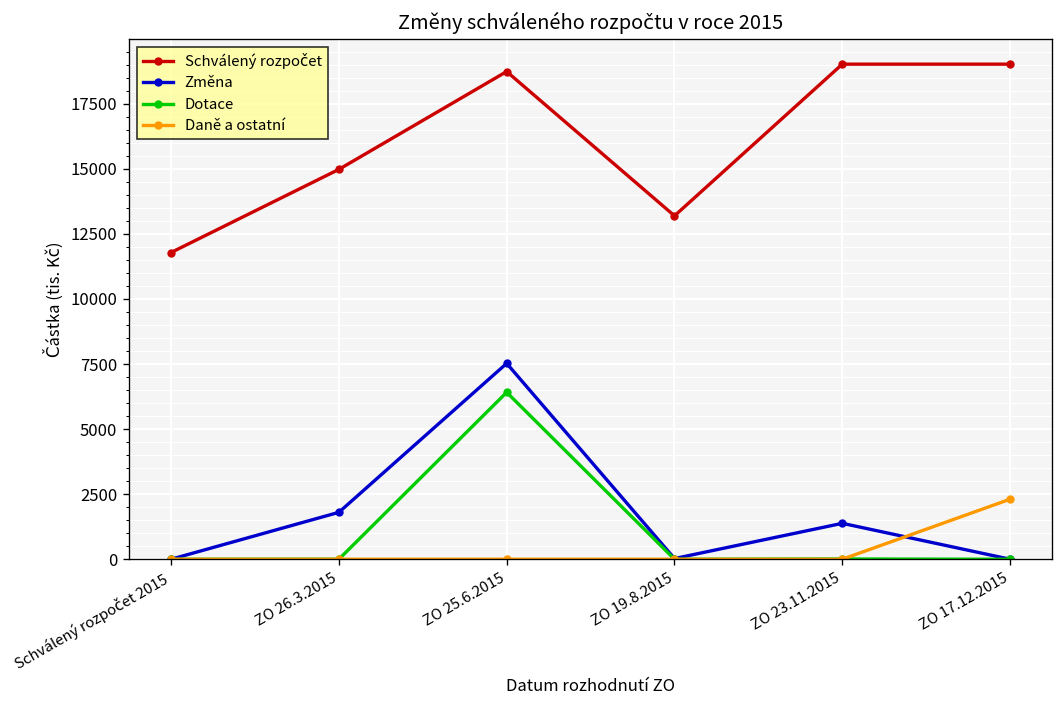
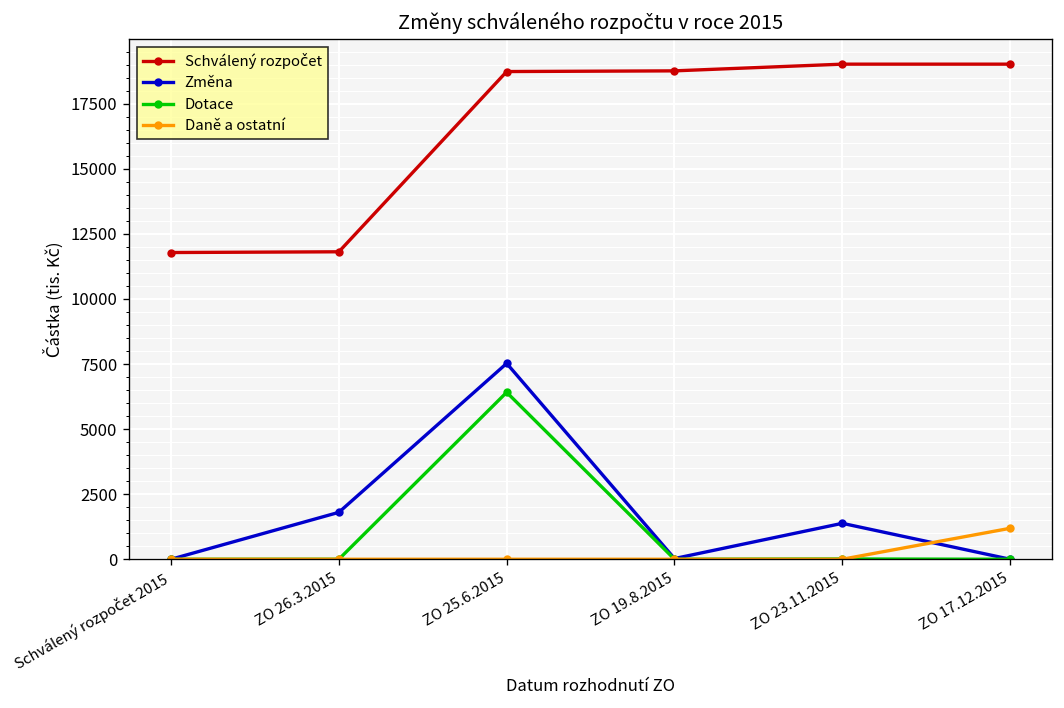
  {
    "Schválený rozpočet": {
      "Schválený rozpočet 2015": 11800,
-     "ZO 26.3.2015": 15000,
+     "ZO 26.3.2015": 11800,
      "ZO 25.6.2015": 18700,
-     "ZO 19.8.2015": 13200,
+     "ZO 19.8.2015": 18800,
      "ZO 23.11.2015": 19000,
      "ZO 17.12.2015": 19000
    },
    "Změna": {
      "ZO 26.3.2015": 1800,
      "ZO 25.6.2015": 7500,
      "ZO 23.11.2015": 1400
    },
    "Dotace": {
      "ZO 25.6.2015": 6400
    },
    "Daně a ostatní": {
      "ZO 25.6.2015": 0,
-     "ZO 17.12.2015": 2300
+     "ZO 17.12.2015": 1200
    }
  }
